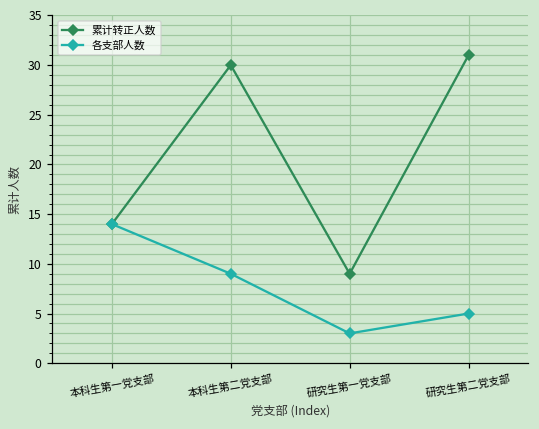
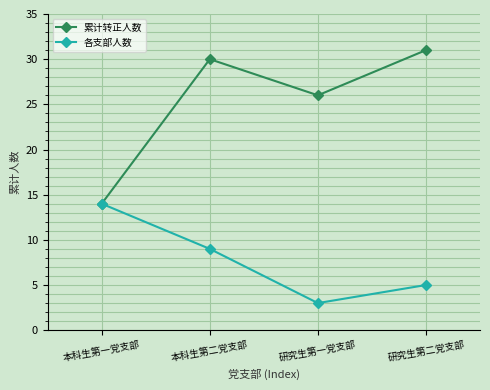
  {
    "累计转正人数": {
      "本科生第二党支部": 30,
-     "研究生第一党支部": 9,
+     "研究生第一党支部": 26,
      "研究生第二党支部": 31
    },
    "各支部人数": {
      "本科生第二党支部": 9,
      "研究生第一党支部": 3,
      "研究生第二党支部": 5
    }
  }
